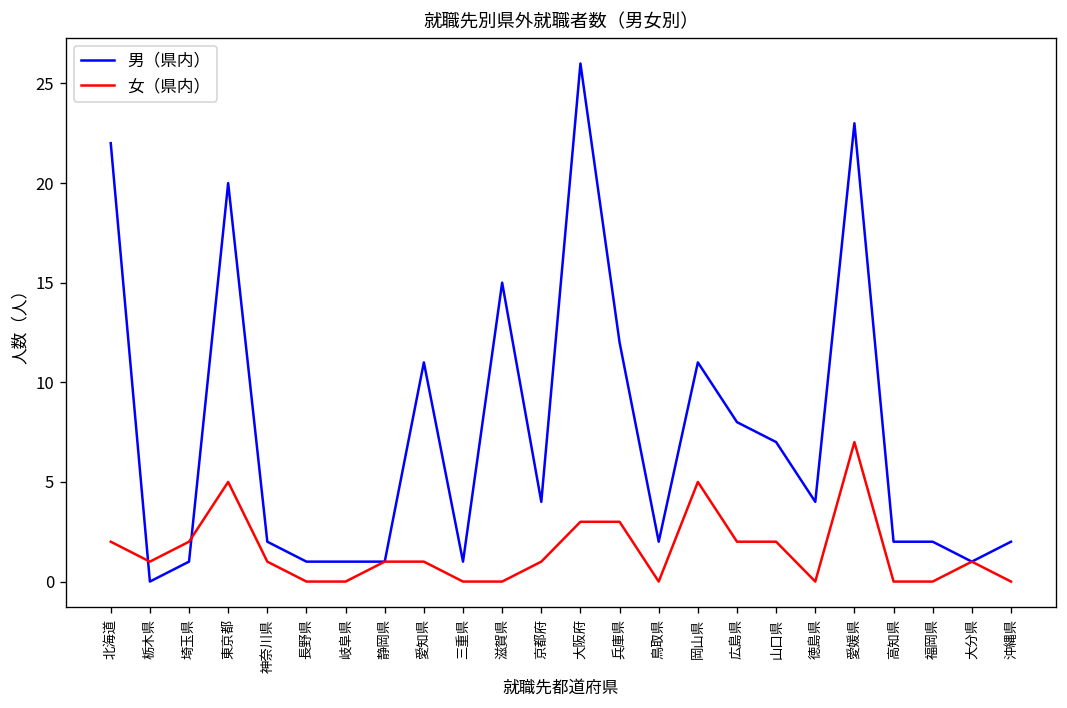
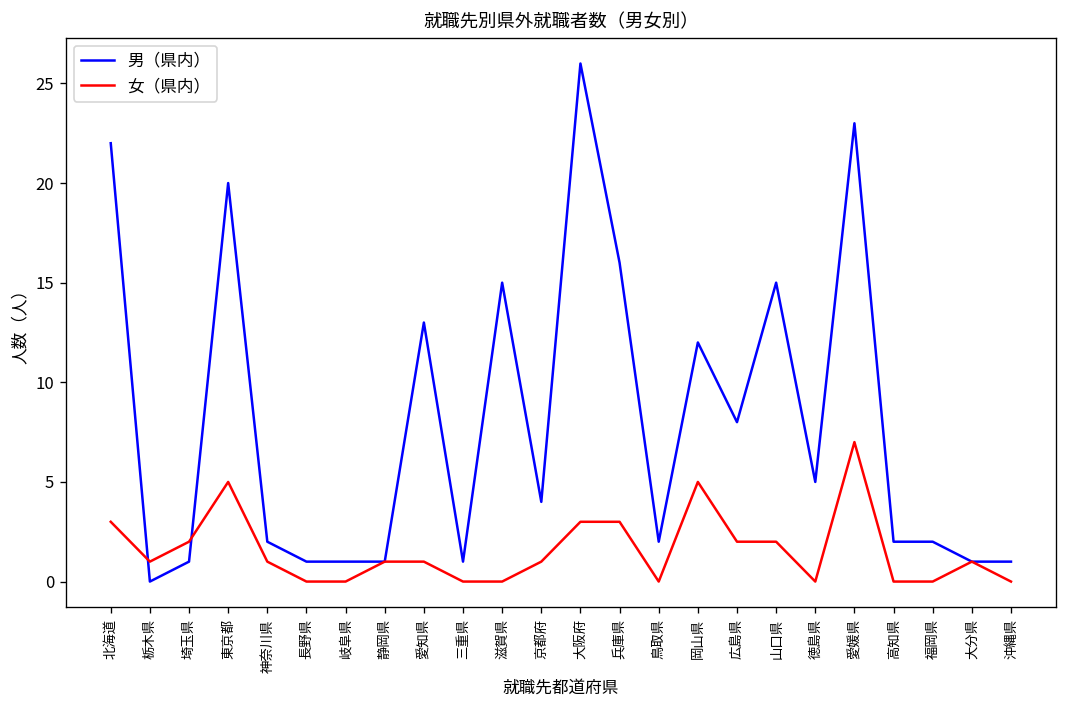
  {
    "男（県内）": {
      "北海道": 22,
      "栃木県": 0,
      "埼玉県": 1,
      "東京都": 20,
      "神奈川県": 2,
      "長野県": 1,
      "岐阜県": 1,
-     "愛知県": 11,
+     "愛知県": 13,
      "三重県": 1,
      "滋賀県": 15,
      "京都府": 4,
      "大阪府": 26,
-     "兵庫県": 12,
+     "兵庫県": 16,
      "鳥取県": 2,
-     "岡山県": 11,
+     "岡山県": 12,
      "広島県": 8,
-     "山口県": 7,
-     "徳島県": 4,
+     "山口県": 15,
+     "徳島県": 5,
      "愛媛県": 23,
      "高知県": 2,
      "福岡県": 2,
-     "沖縄県": 2
+     "沖縄県": 1
    },
    "女（県内）": {
-     "北海道": 2,
+     "北海道": 3,
      "栃木県": 1,
      "埼玉県": 2,
      "東京都": 5,
      "神奈川県": 1,
      "長野県": 0,
      "岐阜県": 0,
      "愛知県": 1,
      "三重県": 0,
      "滋賀県": 0,
      "京都府": 1,
      "大阪府": 3,
      "兵庫県": 3,
      "鳥取県": 0,
      "岡山県": 5,
      "広島県": 2,
      "山口県": 2,
      "徳島県": 0,
      "愛媛県": 7,
      "高知県": 0,
      "福岡県": 0,
      "沖縄県": 0
    }
  }
